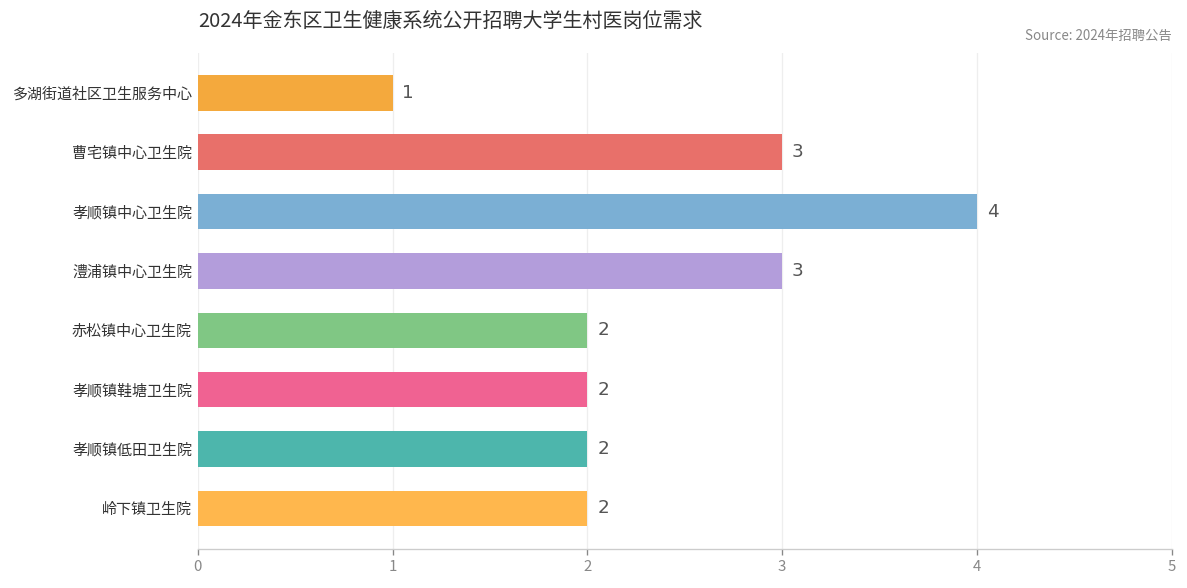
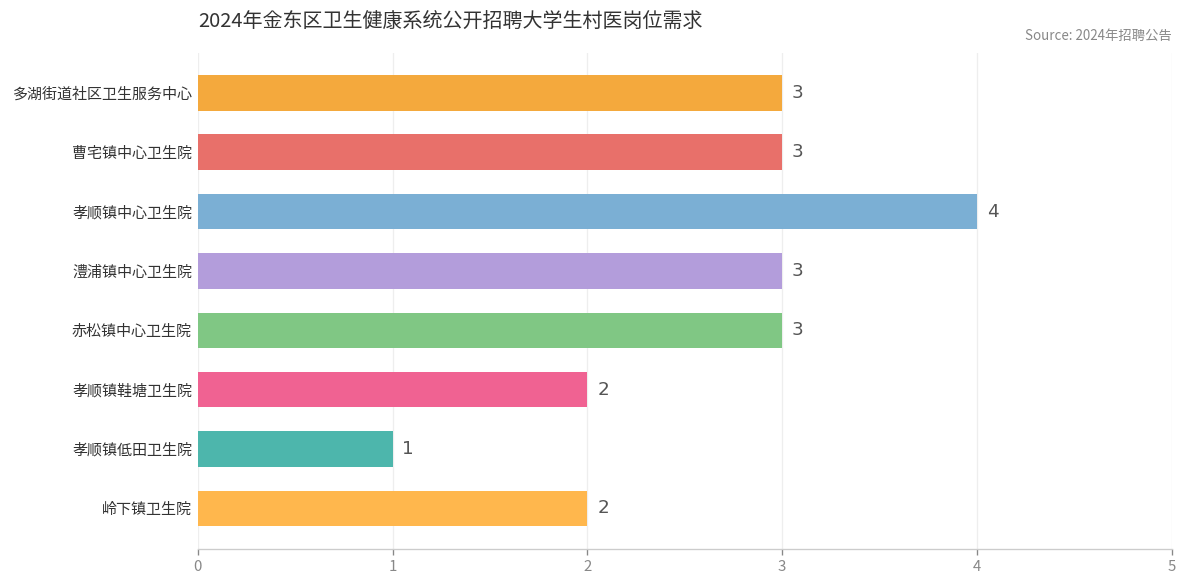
  {
-   "多湖街道社区卫生服务中心": 1,
+   "多湖街道社区卫生服务中心": 3,
    "曹宅镇中心卫生院": 3,
    "孝顺镇中心卫生院": 4,
    "澧浦镇中心卫生院": 3,
-   "赤松镇中心卫生院": 2,
+   "赤松镇中心卫生院": 3,
    "孝顺镇鞋塘卫生院": 2,
-   "孝顺镇低田卫生院": 2,
+   "孝顺镇低田卫生院": 1,
    "岭下镇卫生院": 2
  }
